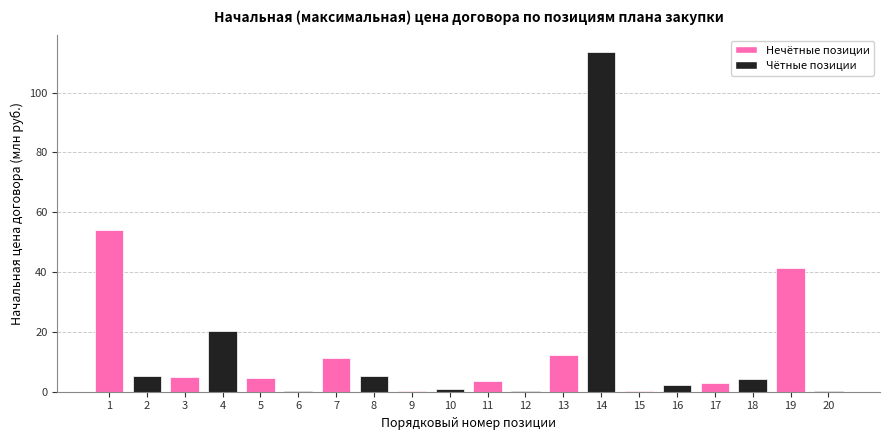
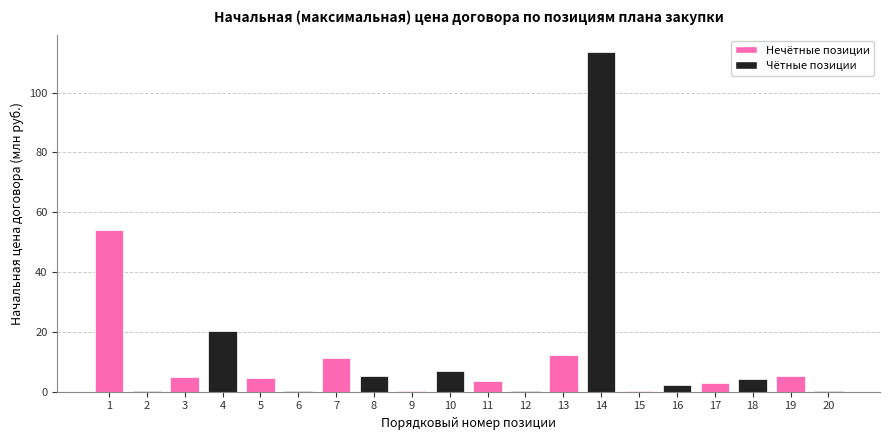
  {
    "1": 54,
-   "2": 5,
+   "2": 0,
    "3": 5,
    "4": 20,
    "5": 4,
    "7": 11,
    "8": 5,
-   "10": 1,
+   "10": 7,
    "11": 3,
    "13": 12,
    "14": 113,
    "16": 2,
    "17": 3,
    "18": 4,
-   "19": 41
+   "19": 5
  }
